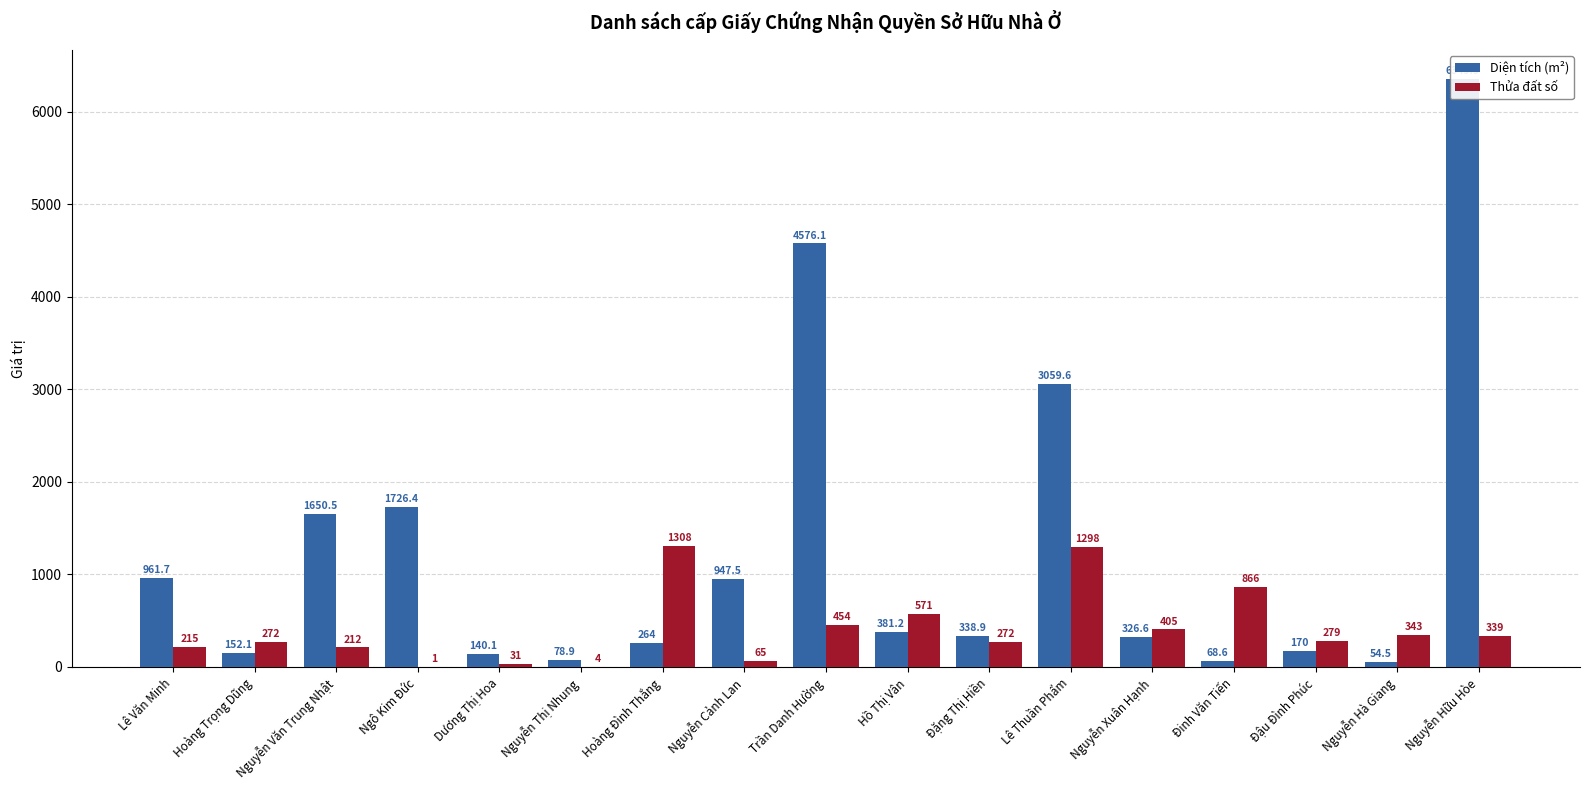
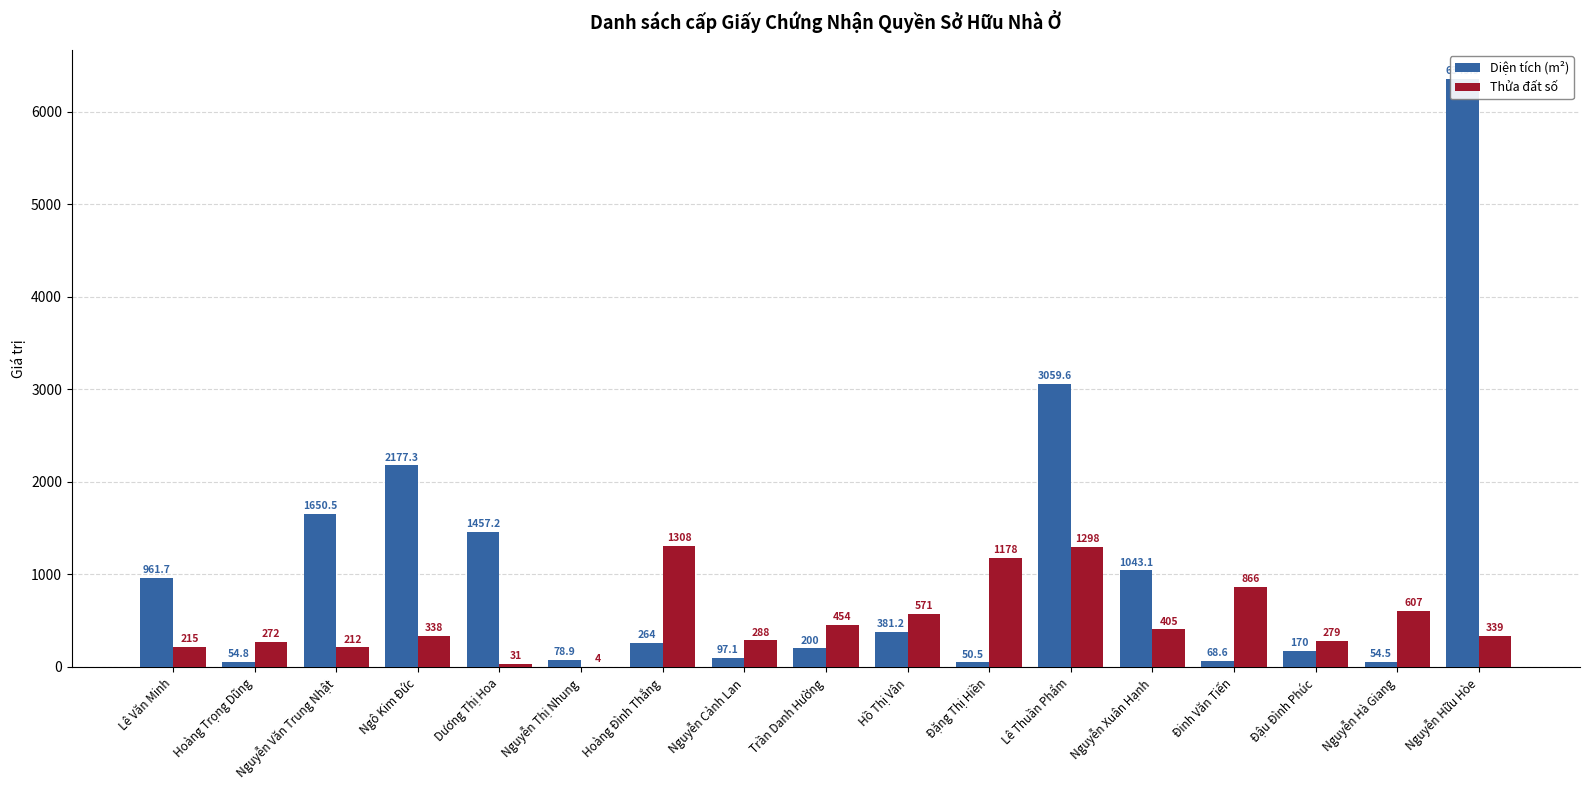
  {
    "Diện tích (m²)": {
      "Lê Văn Minh": 961.7,
-     "Hoàng Trọng Dũng": 152.1,
+     "Hoàng Trọng Dũng": 54.8,
      "Nguyễn Văn Trung Nhật": 1650.5,
-     "Ngô Kim Đức": 1726.4,
-     "Dương Thị Hoa": 140.1,
+     "Ngô Kim Đức": 2177.3,
+     "Dương Thị Hoa": 1457.2,
      "Nguyễn Thị Nhung": 78.9,
      "Hoàng Đình Thắng": 264,
-     "Nguyễn Cảnh Lan": 947.5,
-     "Trần Danh Hường": 4576.1,
+     "Nguyễn Cảnh Lan": 97.1,
+     "Trần Danh Hường": 200,
      "Hồ Thị Vân": 381.2,
-     "Đặng Thị Hiền": 338.9,
+     "Đặng Thị Hiền": 50.5,
      "Lê Thuần Phẩm": 3059.6,
-     "Nguyễn Xuân Hạnh": 326.6,
+     "Nguyễn Xuân Hạnh": 1043.1,
      "Đinh Văn Tiến": 68.6,
      "Đậu Đình Phúc": 170,
      "Nguyễn Hà Giang": 54.5
    },
    "Thửa đất số": {
      "Lê Văn Minh": 215,
      "Hoàng Trọng Dũng": 272,
      "Nguyễn Văn Trung Nhật": 212,
-     "Ngô Kim Đức": 1,
+     "Ngô Kim Đức": 338,
      "Dương Thị Hoa": 31,
      "Nguyễn Thị Nhung": 4,
      "Hoàng Đình Thắng": 1308,
-     "Nguyễn Cảnh Lan": 65,
+     "Nguyễn Cảnh Lan": 288,
      "Trần Danh Hường": 454,
      "Hồ Thị Vân": 571,
-     "Đặng Thị Hiền": 272,
+     "Đặng Thị Hiền": 1178,
      "Lê Thuần Phẩm": 1298,
      "Nguyễn Xuân Hạnh": 405,
      "Đinh Văn Tiến": 866,
      "Đậu Đình Phúc": 279,
-     "Nguyễn Hà Giang": 343,
+     "Nguyễn Hà Giang": 607,
      "Nguyễn Hữu Hòe": 339
    }
  }
